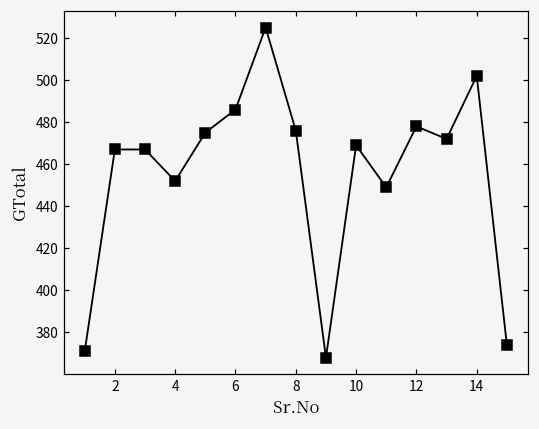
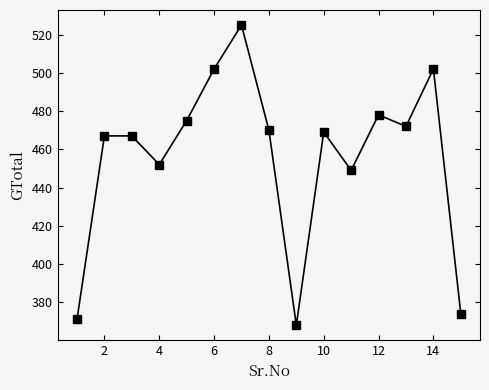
  {
    "2": 467,
    "4": 452,
-   "6": 486,
-   "8": 476,
+   "6": 502,
+   "8": 470,
    "10": 469,
    "12": 478,
    "14": 502
  }
